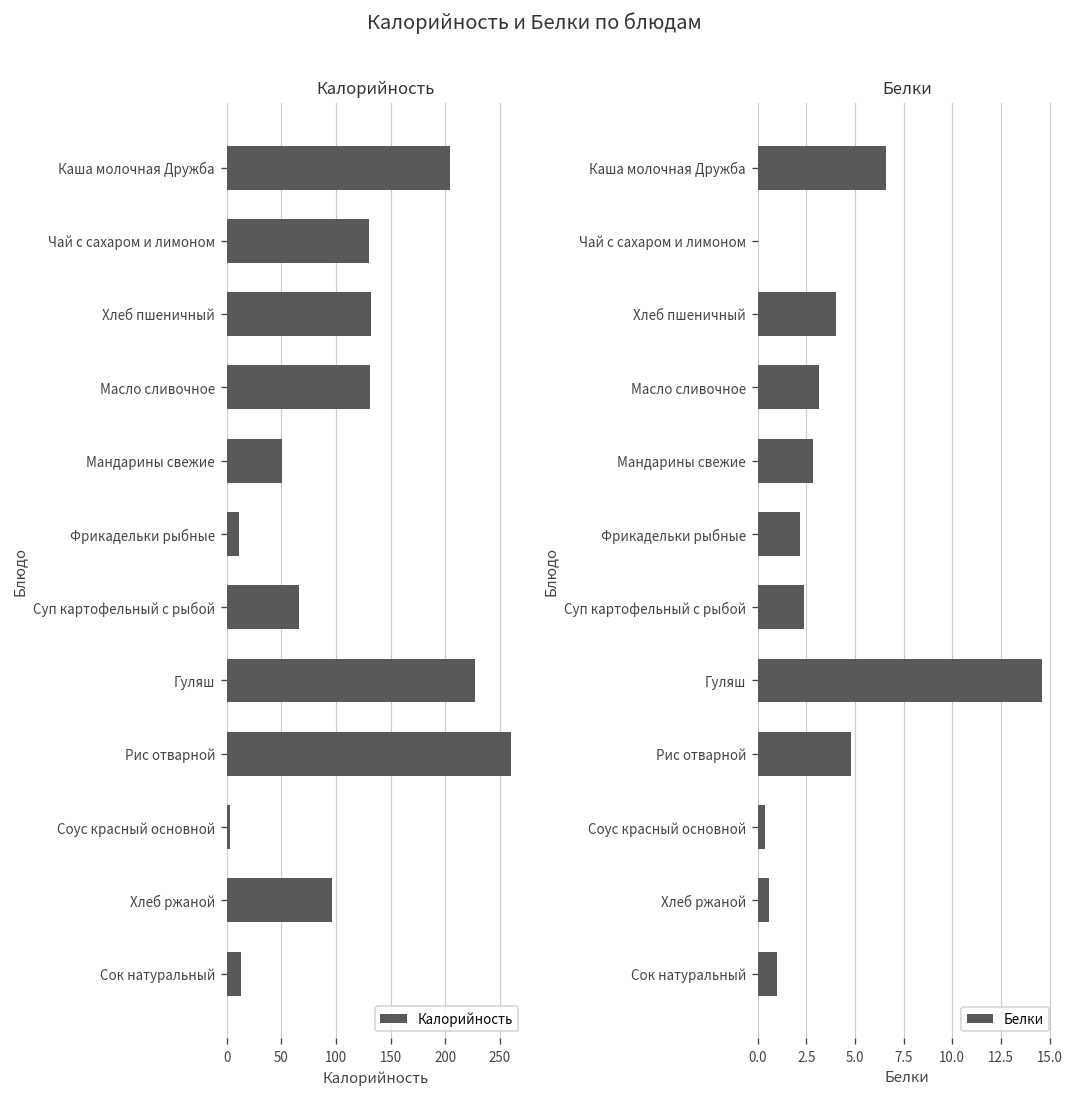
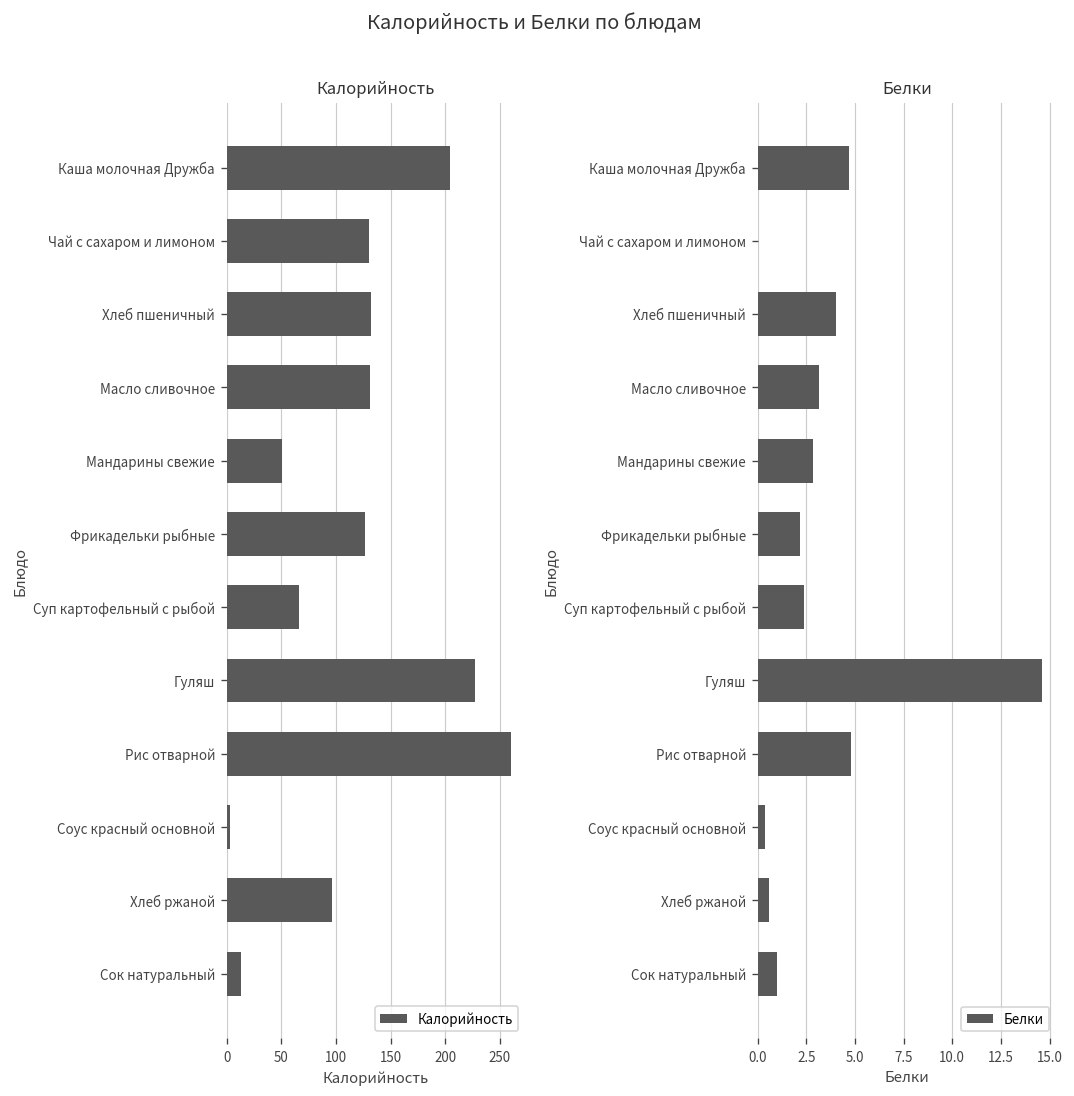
  {
    "Калорийность": {
      "Каша молочная Дружба": 200,
      "Чай с сахаром и лимоном": 130,
      "Хлеб пшеничный": 130,
      "Масло сливочное": 130,
      "Мандарины свежие": 50,
-     "Фрикадельки рыбные": 10,
+     "Фрикадельки рыбные": 130,
      "Суп картофельный с рыбой": 70,
      "Гуляш": 230,
      "Рис отварной": 260,
      "Соус красный основной": 0,
      "Хлеб ржаной": 100,
      "Сок натуральный": 10
    },
    "Белки": {
-     "Каша молочная Дружба": 6.6,
+     "Каша молочная Дружба": 4.7,
      "Чай с сахаром и лимоном": 0.0,
      "Хлеб пшеничный": 4.0,
      "Масло сливочное": 3.2,
      "Мандарины свежие": 2.8,
      "Фрикадельки рыбные": 2.2,
      "Суп картофельный с рыбой": 2.4,
      "Гуляш": 14.6,
      "Рис отварной": 4.8,
      "Соус красный основной": 0.4,
      "Хлеб ржаной": 0.6,
      "Сок натуральный": 1.0
    }
  }
